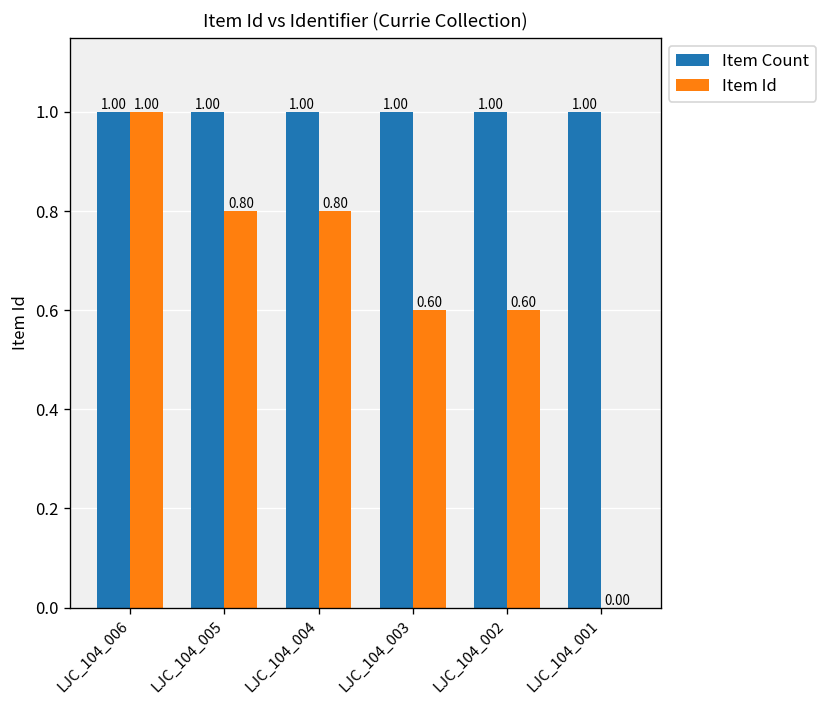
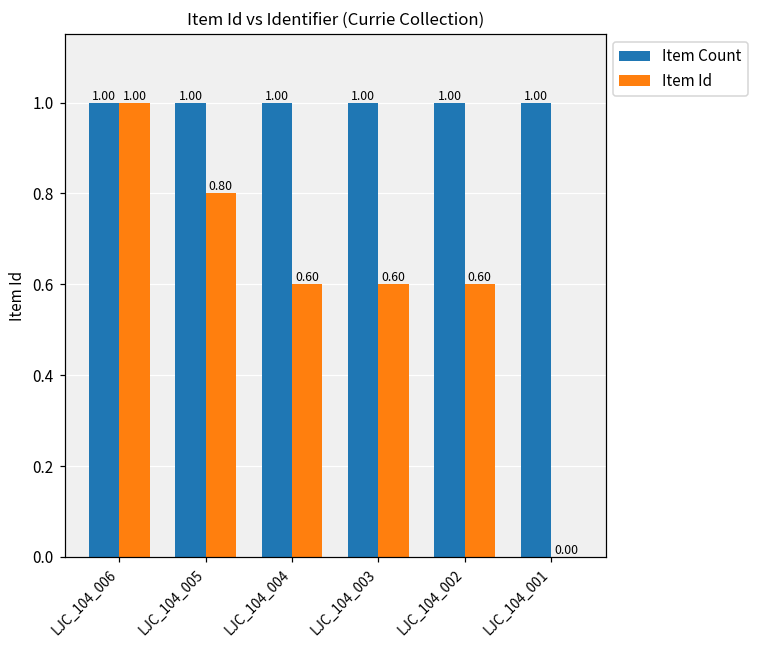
  {
    "Item Count": {
      "LJC_104_006": 1.00,
      "LJC_104_005": 1.00,
      "LJC_104_004": 1.00,
      "LJC_104_003": 1.00,
      "LJC_104_002": 1.00,
      "LJC_104_001": 1.00
    },
    "Item Id": {
      "LJC_104_006": 1.00,
      "LJC_104_005": 0.80,
-     "LJC_104_004": 0.80,
+     "LJC_104_004": 0.60,
      "LJC_104_003": 0.60,
      "LJC_104_002": 0.60,
      "LJC_104_001": 0.00
    }
  }
